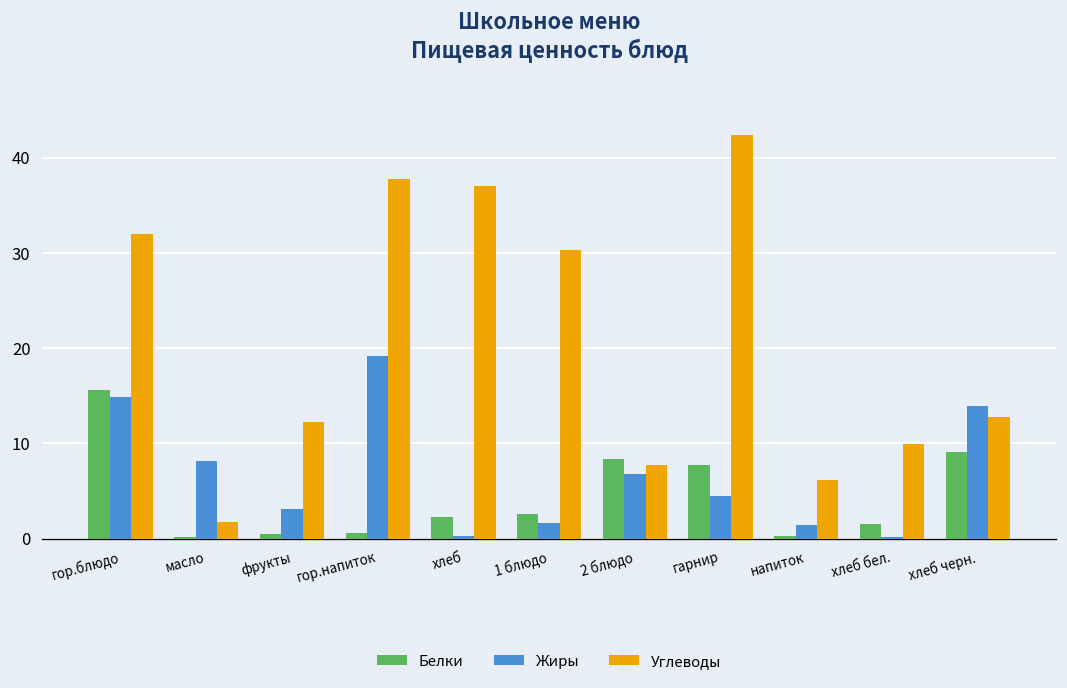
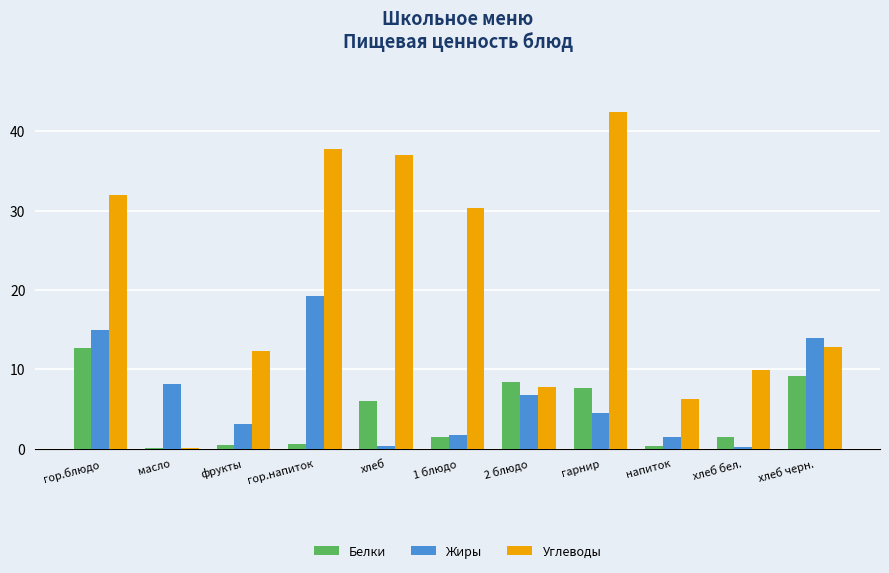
  {
    "Белки": {
-     "гор.блюдо": 16,
+     "гор.блюдо": 13,
      "фрукты": 1,
      "гор.напиток": 1,
-     "хлеб": 2,
-     "1 блюдо": 3,
+     "хлеб": 6,
+     "1 блюдо": 1,
      "2 блюдо": 8,
      "гарнир": 8,
      "хлеб бел.": 2,
      "хлеб черн.": 9
    },
    "Жиры": {
      "гор.блюдо": 15,
      "масло": 8,
      "фрукты": 3,
      "гор.напиток": 19,
      "1 блюдо": 2,
      "2 блюдо": 7,
      "гарнир": 4,
      "напиток": 1,
      "хлеб черн.": 14
    },
    "Углеводы": {
      "гор.блюдо": 32,
-     "масло": 2,
+     "масло": 0,
      "фрукты": 12,
      "гор.напиток": 38,
      "хлеб": 37,
      "1 блюдо": 30,
      "2 блюдо": 8,
      "гарнир": 42,
      "напиток": 6,
      "хлеб бел.": 10,
      "хлеб черн.": 13
    }
  }
